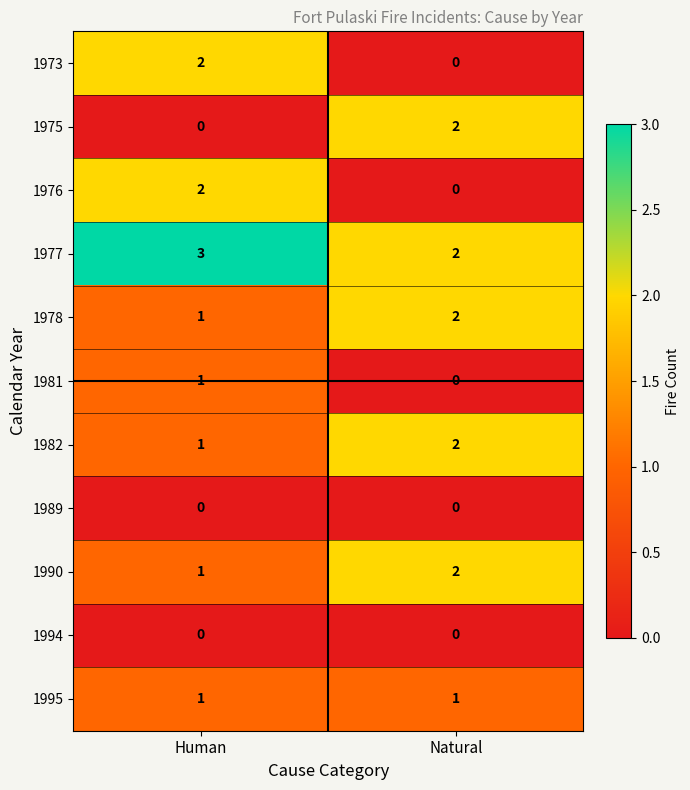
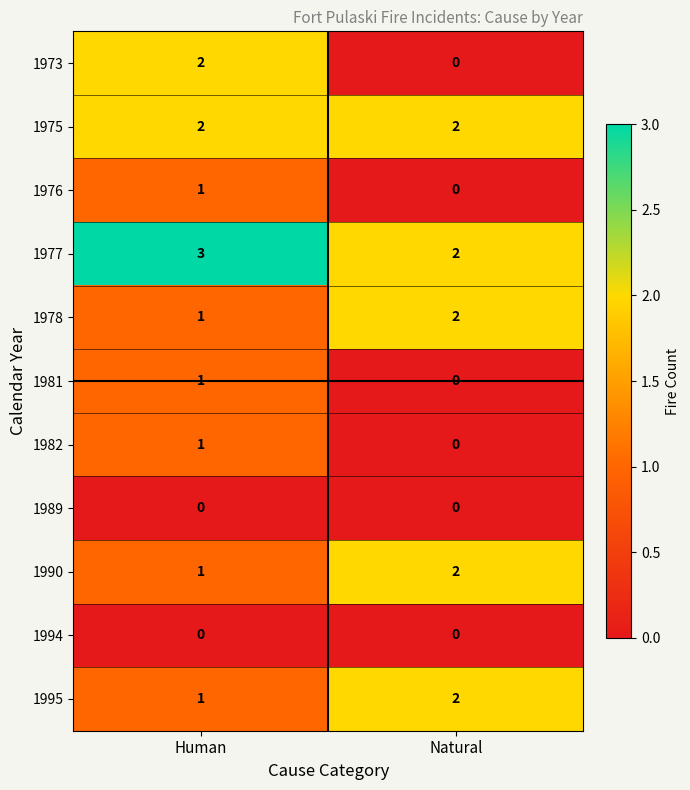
  {
    "1973": {
      "Human": 2,
      "Natural": 0
    },
    "1975": {
-     "Human": 0,
+     "Human": 2,
      "Natural": 2
    },
    "1976": {
-     "Human": 2,
+     "Human": 1,
      "Natural": 0
    },
    "1977": {
      "Human": 3,
      "Natural": 2
    },
    "1978": {
      "Human": 1,
      "Natural": 2
    },
    "1981": {
      "Human": 1,
      "Natural": 0
    },
    "1982": {
      "Human": 1,
-     "Natural": 2
+     "Natural": 0
    },
    "1989": {
      "Human": 0,
      "Natural": 0
    },
    "1990": {
      "Human": 1,
      "Natural": 2
    },
    "1994": {
      "Human": 0,
      "Natural": 0
    },
    "1995": {
      "Human": 1,
-     "Natural": 1
+     "Natural": 2
    }
  }
